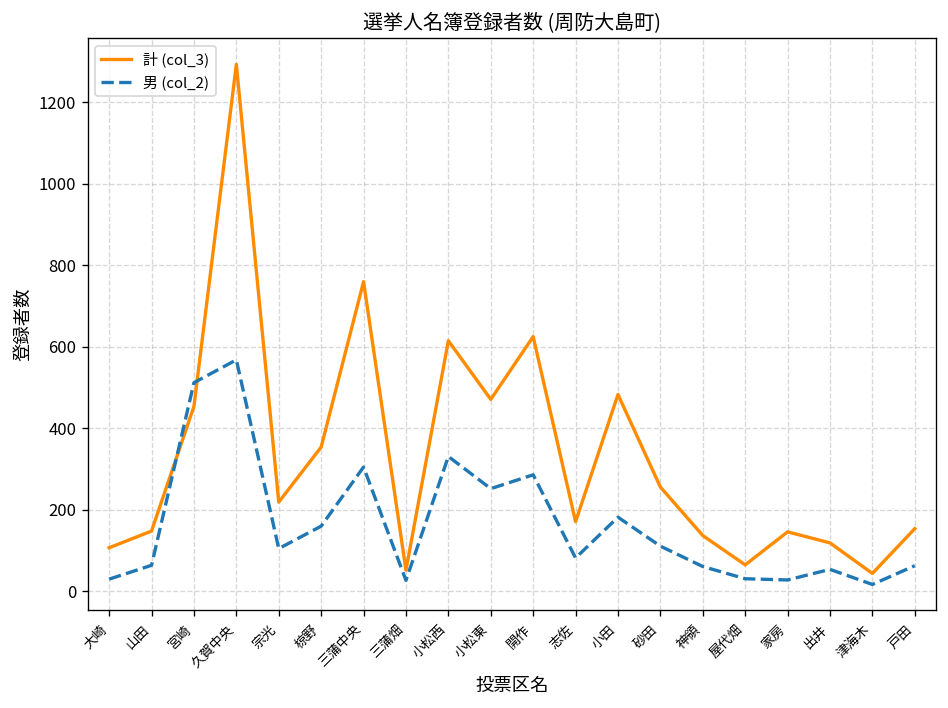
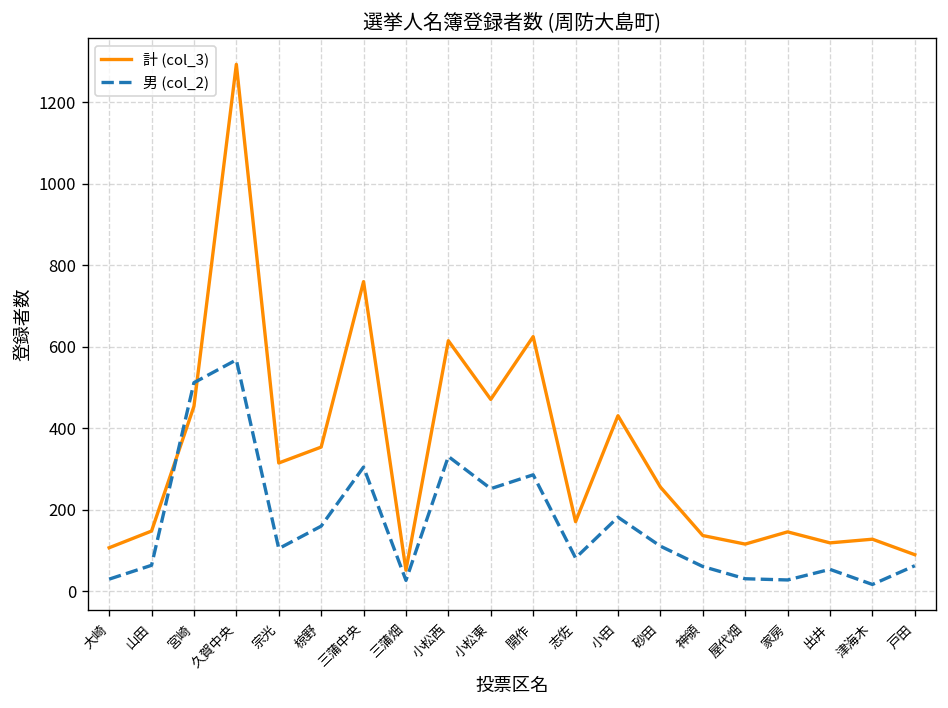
  {
    "計 (col_3)": {
      "大崎": 110,
      "山田": 150,
      "宮崎": 450,
      "久賀中央": 1290,
-     "宗光": 220,
+     "宗光": 320,
      "椋野": 350,
      "三蒲中央": 760,
      "三蒲畑": 50,
      "小松西": 620,
      "小松東": 470,
      "開作": 630,
      "志佐": 170,
-     "小田": 480,
+     "小田": 430,
      "砂田": 260,
      "神領": 140,
-     "屋代畑": 70,
+     "屋代畑": 120,
      "家房": 150,
      "出井": 120,
-     "津海木": 40,
-     "戸田": 150
+     "津海木": 130,
+     "戸田": 90
    },
    "男 (col_2)": {
      "大崎": 30,
      "山田": 60,
      "宮崎": 510,
      "久賀中央": 570,
      "宗光": 110,
      "椋野": 160,
      "三蒲中央": 310,
      "三蒲畑": 30,
      "小松西": 330,
      "小松東": 250,
      "開作": 290,
      "志佐": 80,
      "小田": 180,
      "砂田": 110,
      "神領": 60,
      "屋代畑": 30,
      "家房": 30,
      "出井": 50,
      "津海木": 20,
      "戸田": 60
    }
  }
